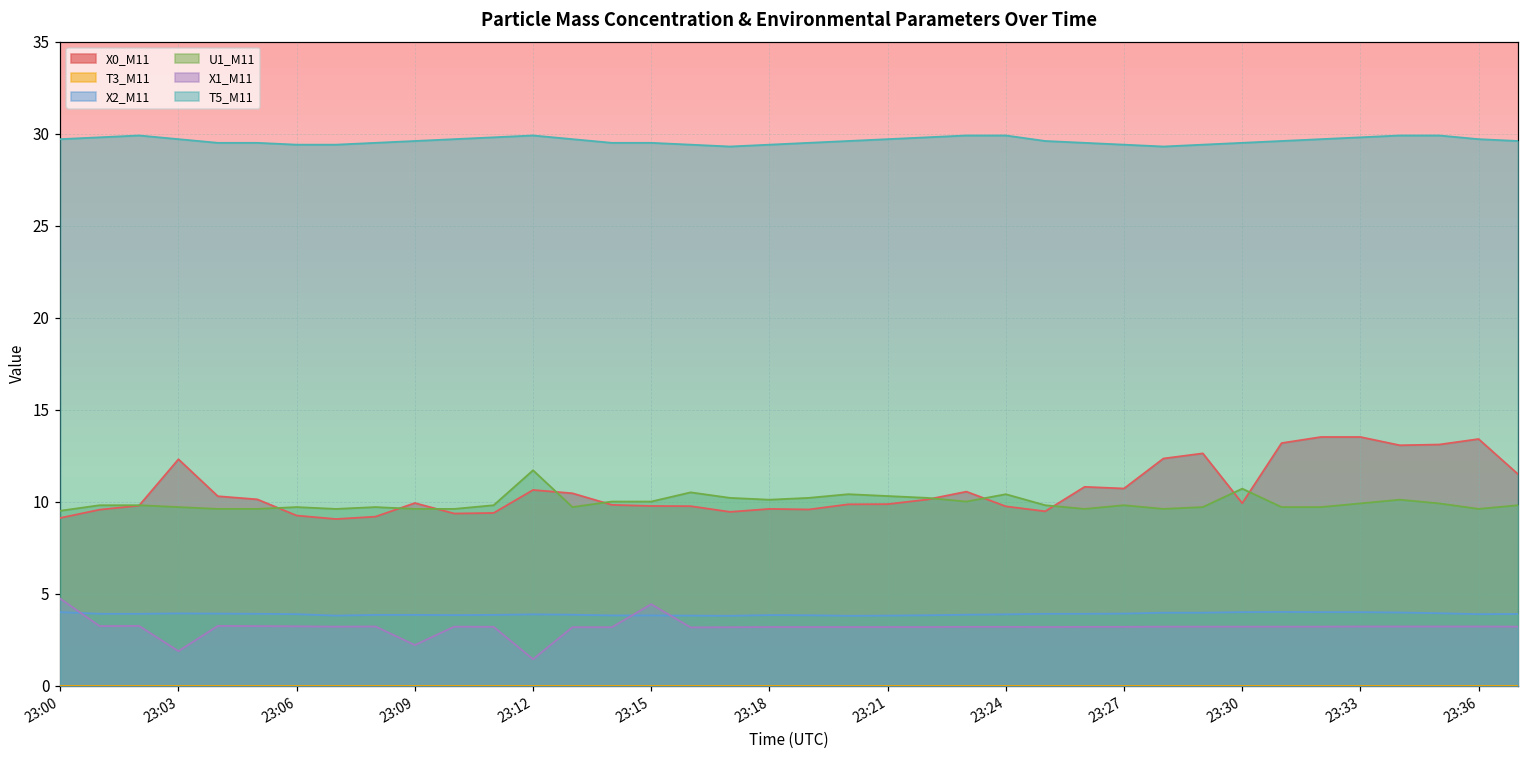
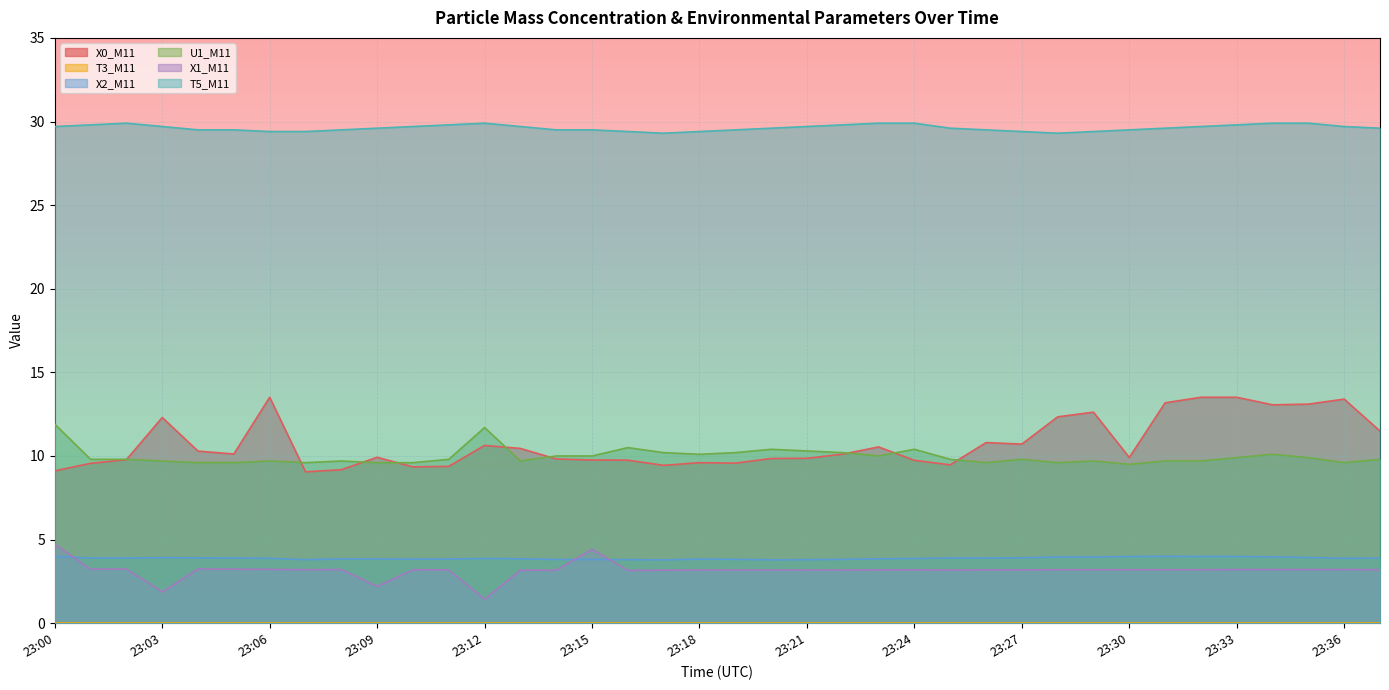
  {
    "X0_M11": {
      "23:00": 9.1,
      "23:03": 12.3,
-     "23:06": 9.2,
+     "23:06": 13.5,
      "23:09": 9.9,
      "23:12": 10.6,
      "23:15": 9.8,
      "23:18": 9.6,
      "23:21": 9.9,
      "23:24": 9.7,
      "23:27": 10.7,
      "23:30": 9.9,
      "23:33": 13.5,
      "23:36": 13.4
    },
    "T3_M11": {
      "23:00": 0.0,
      "23:03": 0.0,
      "23:06": 0.0,
      "23:09": 0.0,
      "23:12": 0.0,
      "23:15": 0.0,
      "23:18": 0.0,
      "23:21": 0.0,
      "23:24": 0.0,
      "23:27": 0.0,
      "23:30": 0.0,
      "23:33": 0.0,
      "23:36": 0.0
    },
    "U1_M11": {
-     "23:00": 9.5,
+     "23:00": 11.9,
      "23:03": 9.7,
      "23:06": 9.7,
      "23:09": 9.6,
      "23:12": 11.7,
      "23:15": 10.0,
      "23:18": 10.1,
      "23:21": 10.3,
      "23:24": 10.4,
      "23:27": 9.8,
-     "23:30": 10.7,
+     "23:30": 9.5,
      "23:33": 9.9,
      "23:36": 9.6
    },
    "X1_M11": {
      "23:00": 4.7,
      "23:03": 1.9,
      "23:06": 3.2,
      "23:09": 2.2,
      "23:12": 1.4,
      "23:15": 4.4,
      "23:18": 3.2,
      "23:21": 3.2,
      "23:24": 3.2,
      "23:27": 3.2,
      "23:30": 3.2,
      "23:33": 3.2,
      "23:36": 3.2
    }
  }
